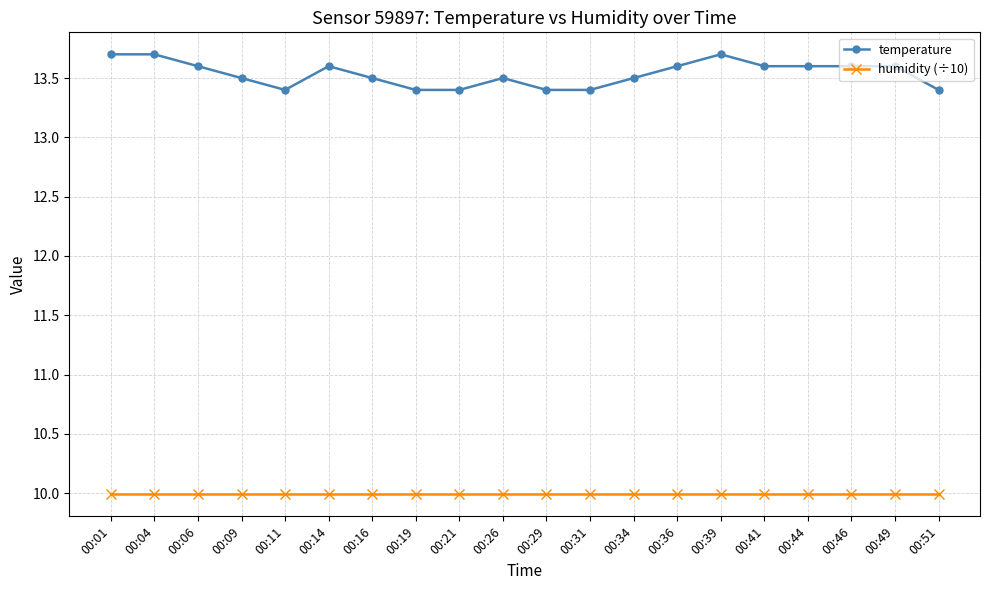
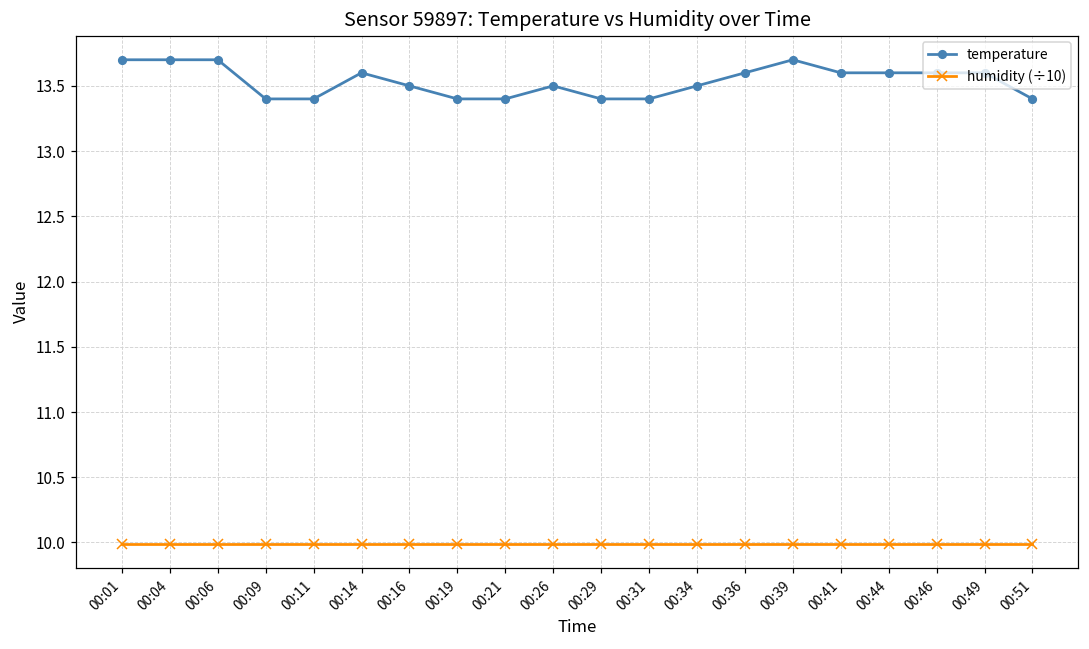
  {
    "temperature": {
      "00:01": 13.7,
      "00:04": 13.7,
-     "00:06": 13.6,
-     "00:09": 13.5,
+     "00:06": 13.7,
+     "00:09": 13.4,
      "00:11": 13.4,
      "00:14": 13.6,
      "00:16": 13.5,
      "00:19": 13.4,
      "00:21": 13.4,
      "00:26": 13.5,
      "00:29": 13.4,
      "00:31": 13.4,
      "00:34": 13.5,
      "00:36": 13.6,
      "00:39": 13.7,
      "00:41": 13.6,
      "00:44": 13.6,
      "00:51": 13.4
    },
    "humidity (÷10)": {
      "00:01": 10.0,
      "00:04": 10.0,
      "00:06": 10.0,
      "00:09": 10.0,
      "00:11": 10.0,
      "00:14": 10.0,
      "00:16": 10.0,
      "00:19": 10.0,
      "00:21": 10.0,
      "00:26": 10.0,
      "00:29": 10.0,
      "00:31": 10.0,
      "00:34": 10.0,
      "00:36": 10.0,
      "00:39": 10.0,
      "00:41": 10.0,
      "00:44": 10.0,
      "00:46": 10.0,
      "00:49": 10.0,
      "00:51": 10.0
    }
  }
